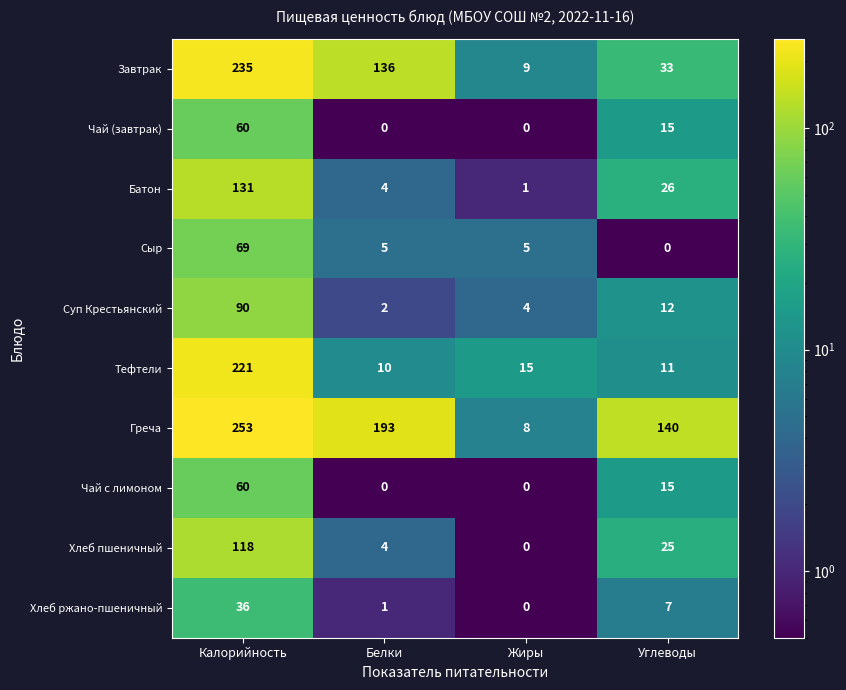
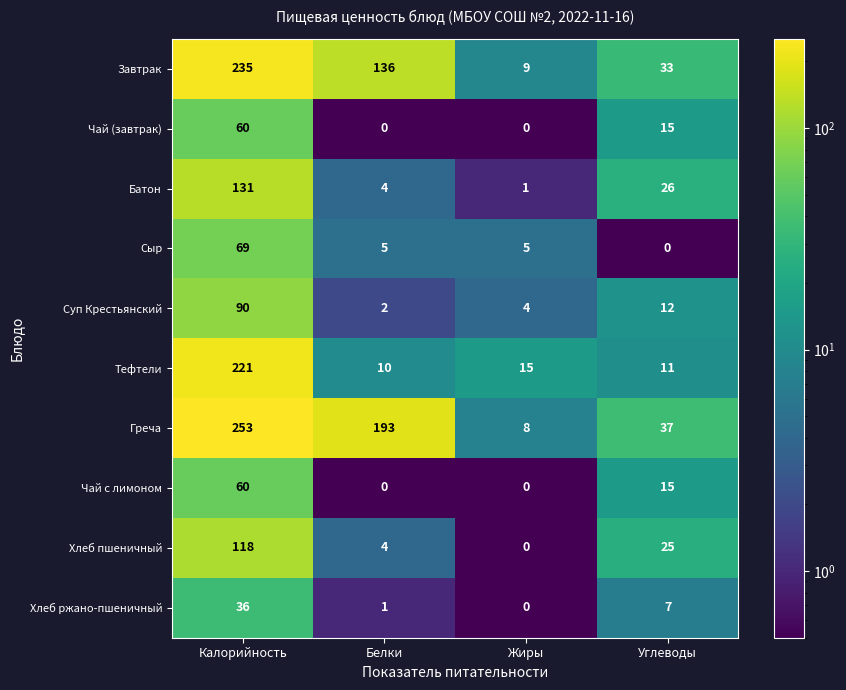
  {
    "Завтрак": {
      "Калорийность": 235,
      "Белки": 136,
      "Жиры": 9,
      "Углеводы": 33
    },
    "Чай (завтрак)": {
      "Калорийность": 60,
      "Белки": 0,
      "Жиры": 0,
      "Углеводы": 15
    },
    "Батон": {
      "Калорийность": 131,
      "Белки": 4,
      "Жиры": 1,
      "Углеводы": 26
    },
    "Сыр": {
      "Калорийность": 69,
      "Белки": 5,
      "Жиры": 5,
      "Углеводы": 0
    },
    "Суп Крестьянский": {
      "Калорийность": 90,
      "Белки": 2,
      "Жиры": 4,
      "Углеводы": 12
    },
    "Тефтели": {
      "Калорийность": 221,
      "Белки": 10,
      "Жиры": 15,
      "Углеводы": 11
    },
    "Греча": {
      "Калорийность": 253,
      "Белки": 193,
      "Жиры": 8,
-     "Углеводы": 140
+     "Углеводы": 37
    },
    "Чай с лимоном": {
      "Калорийность": 60,
      "Белки": 0,
      "Жиры": 0,
      "Углеводы": 15
    },
    "Хлеб пшеничный": {
      "Калорийность": 118,
      "Белки": 4,
      "Жиры": 0,
      "Углеводы": 25
    },
    "Хлеб ржано-пшеничный": {
      "Калорийность": 36,
      "Белки": 1,
      "Жиры": 0,
      "Углеводы": 7
    }
  }
